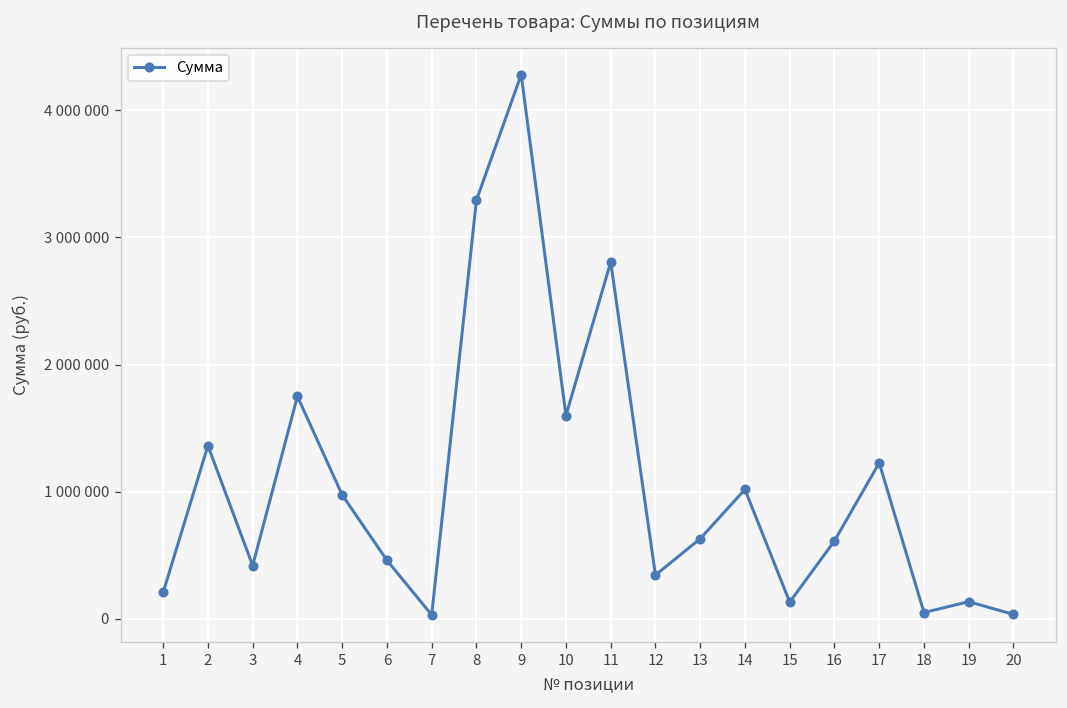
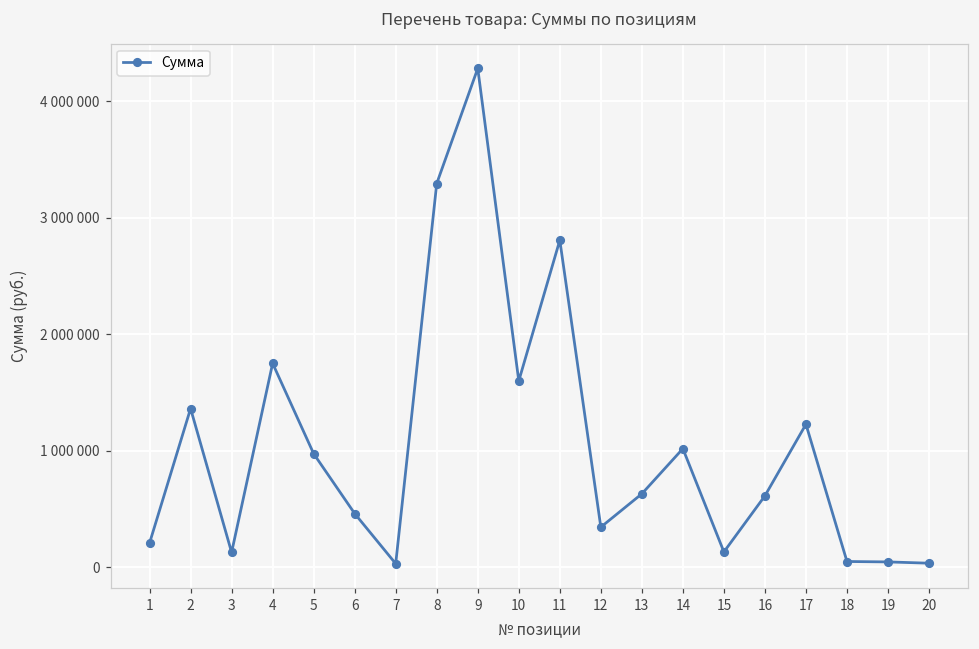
  {
    "1": 210000,
    "2": 1360000,
-   "3": 420000,
+   "3": 130000,
    "4": 1750000,
    "5": 970000,
    "6": 460000,
    "7": 30000,
    "8": 3290000,
    "9": 4280000,
    "10": 1600000,
    "11": 2810000,
    "12": 340000,
    "13": 630000,
    "14": 1020000,
    "15": 130000,
    "16": 610000,
    "17": 1230000,
    "18": 50000,
-   "19": 140000,
+   "19": 50000,
    "20": 40000
  }
